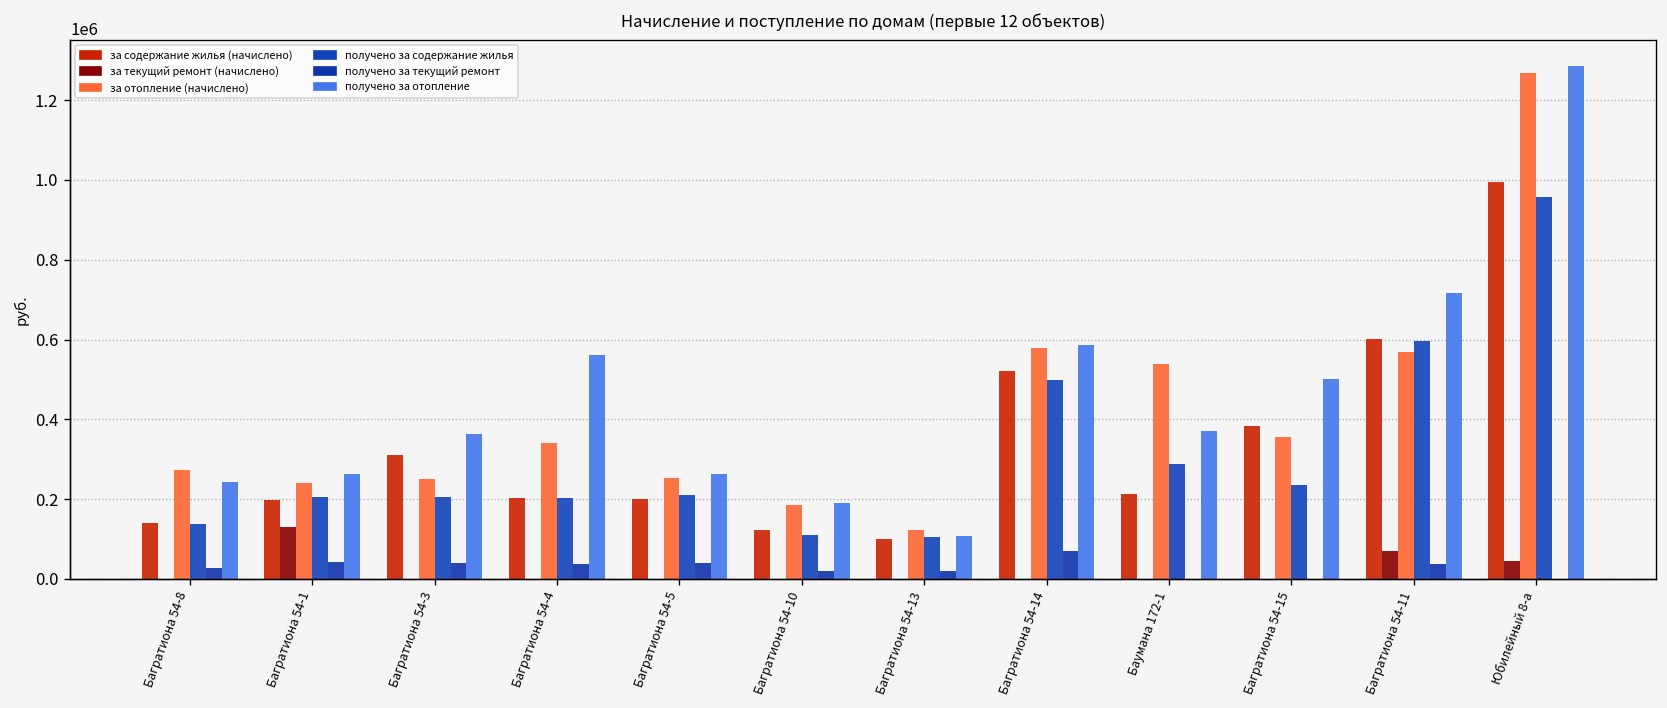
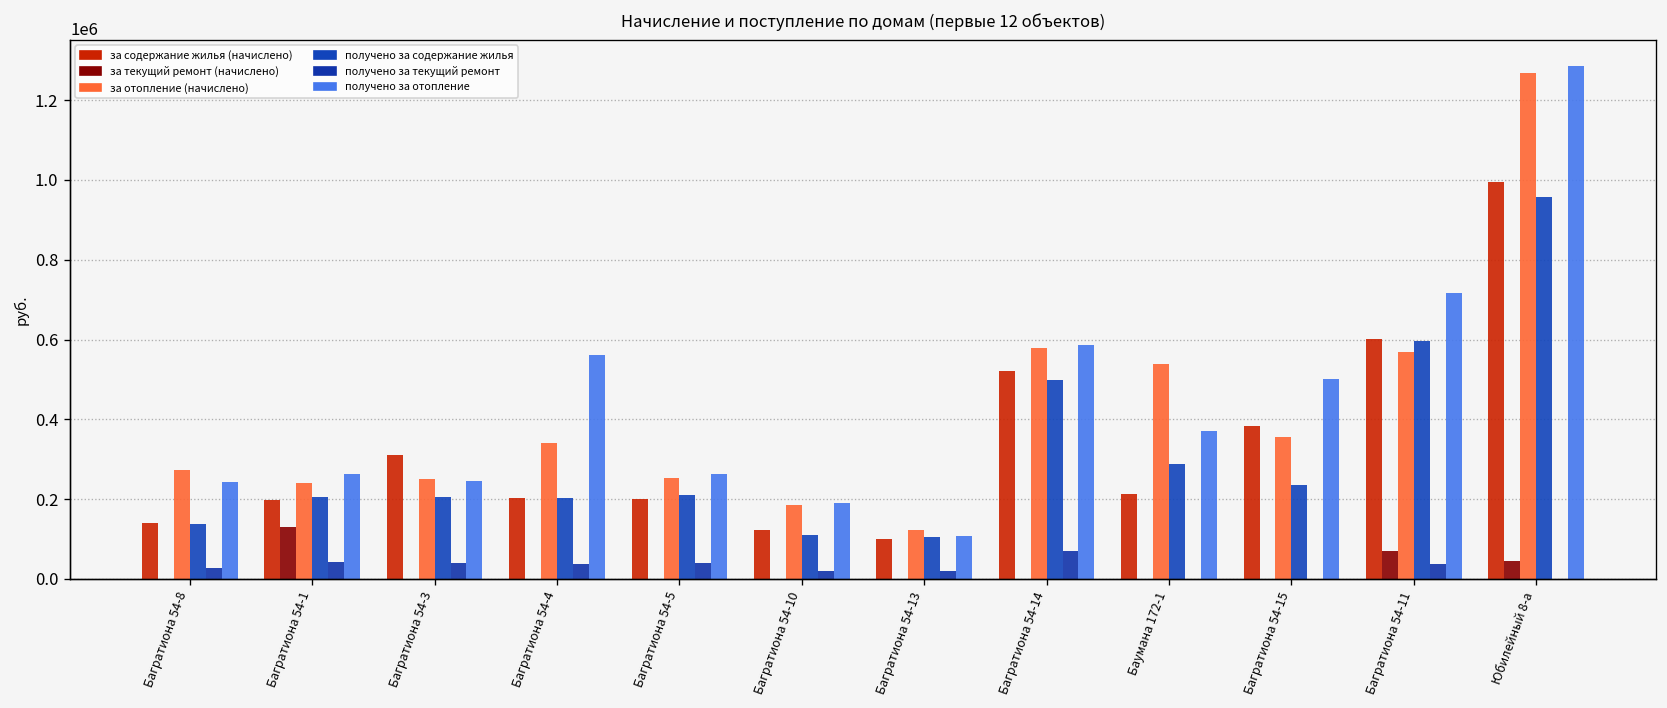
  {
    "за содержание жилья (начислено)": {
      "Багратиона 54-8": 140000,
      "Багратиона 54-1": 200000,
      "Багратиона 54-3": 310000,
      "Багратиона 54-4": 200000,
      "Багратиона 54-5": 200000,
      "Багратиона 54-10": 120000,
      "Багратиона 54-13": 100000,
      "Багратиона 54-14": 520000,
      "Баумана 172-1": 210000,
      "Багратиона 54-15": 380000,
      "Багратиона 54-11": 600000,
      "Юбилейный 8-а": 1000000
    },
    "за текущий ремонт (начислено)": {
      "Багратиона 54-8": 0,
      "Багратиона 54-1": 130000,
      "Багратиона 54-3": 0,
      "Багратиона 54-4": 0,
      "Багратиона 54-5": 0,
      "Багратиона 54-10": 0,
      "Багратиона 54-13": 0,
      "Багратиона 54-14": 0,
      "Баумана 172-1": 0,
      "Багратиона 54-15": 0,
      "Багратиона 54-11": 70000,
      "Юбилейный 8-а": 40000
    },
    "за отопление (начислено)": {
      "Багратиона 54-8": 270000,
      "Багратиона 54-1": 240000,
      "Багратиона 54-3": 250000,
      "Багратиона 54-4": 340000,
      "Багратиона 54-5": 250000,
      "Багратиона 54-10": 180000,
      "Багратиона 54-13": 120000,
      "Багратиона 54-14": 580000,
      "Баумана 172-1": 540000,
      "Багратиона 54-15": 360000,
      "Багратиона 54-11": 570000,
      "Юбилейный 8-а": 1270000
    },
    "получено за отопление": {
      "Багратиона 54-8": 240000,
      "Багратиона 54-1": 260000,
-     "Багратиона 54-3": 360000,
+     "Багратиона 54-3": 250000,
      "Багратиона 54-4": 560000,
      "Багратиона 54-5": 260000,
      "Багратиона 54-10": 190000,
      "Багратиона 54-13": 110000,
      "Багратиона 54-14": 590000,
      "Баумана 172-1": 370000,
      "Багратиона 54-15": 500000,
      "Багратиона 54-11": 720000,
      "Юбилейный 8-а": 1290000
    }
  }
